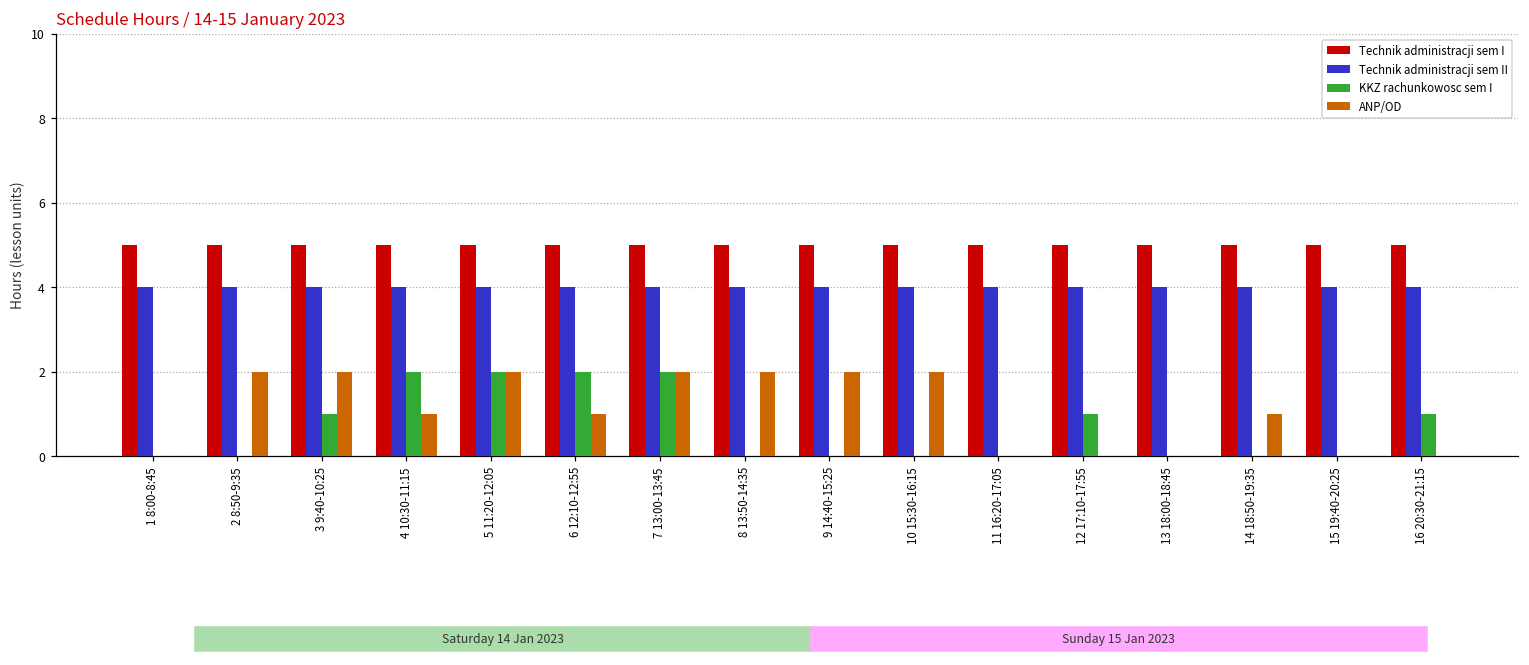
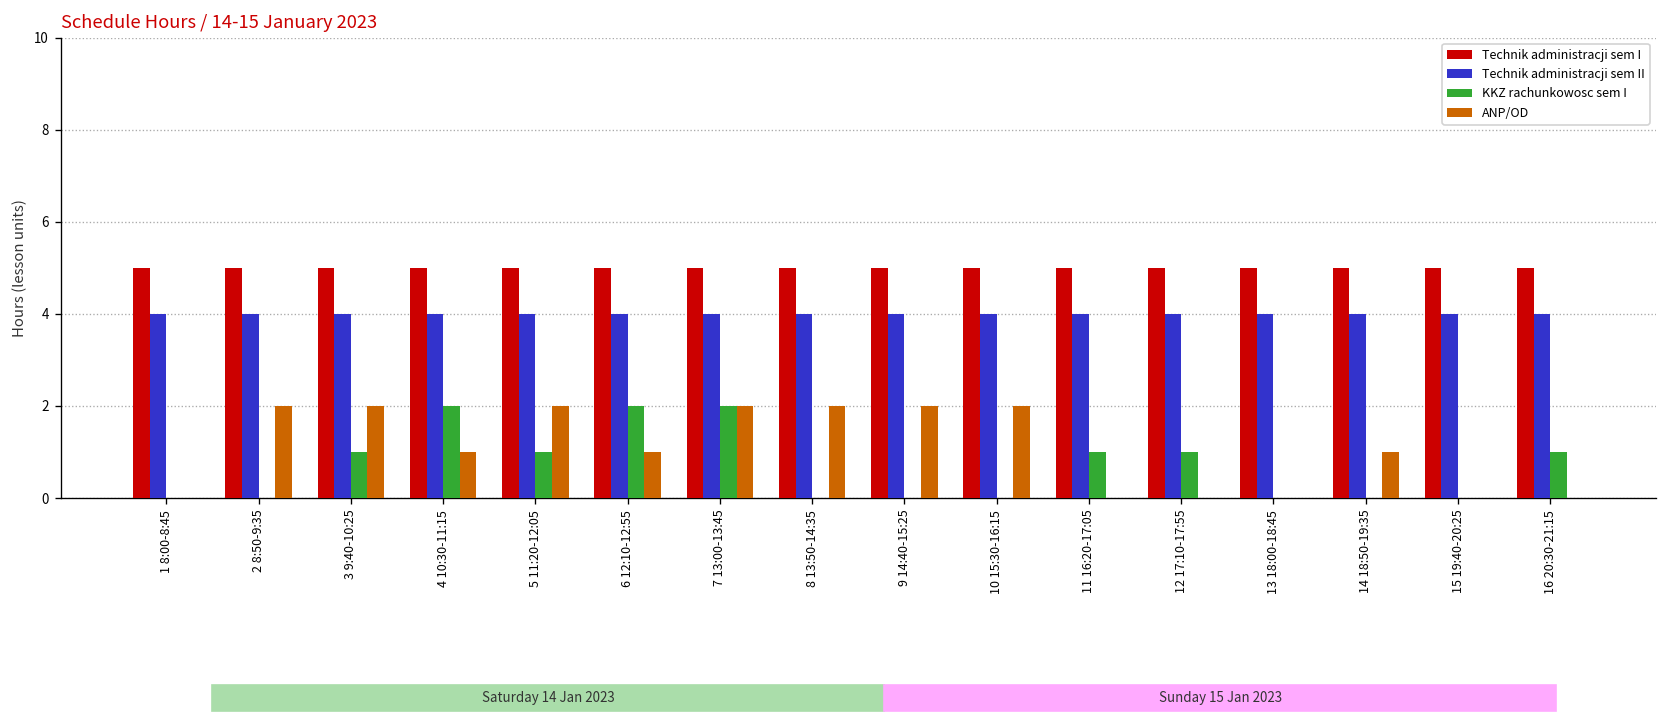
  {
    "Technik administracji sem I": {
      "1 8:00-8:45": 5,
      "2 8:50-9:35": 5,
      "3 9:40-10:25": 5,
      "4 10:30-11:15": 5,
      "5 11:20-12:05": 5,
      "6 12:10-12:55": 5,
      "7 13:00-13:45": 5,
      "8 13:50-14:35": 5,
      "9 14:40-15:25": 5,
      "10 15:30-16:15": 5,
      "11 16:20-17:05": 5,
      "12 17:10-17:55": 5,
      "13 18:00-18:45": 5,
      "14 18:50-19:35": 5,
      "15 19:40-20:25": 5,
      "16 20:30-21:15": 5
    },
    "Technik administracji sem II": {
      "1 8:00-8:45": 4,
      "2 8:50-9:35": 4,
      "3 9:40-10:25": 4,
      "4 10:30-11:15": 4,
      "5 11:20-12:05": 4,
      "6 12:10-12:55": 4,
      "7 13:00-13:45": 4,
      "8 13:50-14:35": 4,
      "9 14:40-15:25": 4,
      "10 15:30-16:15": 4,
      "11 16:20-17:05": 4,
      "12 17:10-17:55": 4,
      "13 18:00-18:45": 4,
      "14 18:50-19:35": 4,
      "15 19:40-20:25": 4,
      "16 20:30-21:15": 4
    },
    "KKZ rachunkowosc sem I": {
      "1 8:00-8:45": 0,
      "2 8:50-9:35": 0,
      "3 9:40-10:25": 1,
      "4 10:30-11:15": 2,
-     "5 11:20-12:05": 2,
+     "5 11:20-12:05": 1,
      "6 12:10-12:55": 2,
      "7 13:00-13:45": 2,
      "8 13:50-14:35": 0,
      "9 14:40-15:25": 0,
      "10 15:30-16:15": 0,
-     "11 16:20-17:05": 0,
+     "11 16:20-17:05": 1,
      "12 17:10-17:55": 1,
      "13 18:00-18:45": 0,
      "14 18:50-19:35": 0,
      "15 19:40-20:25": 0,
      "16 20:30-21:15": 1
    },
    "ANP/OD": {
      "1 8:00-8:45": 0,
      "2 8:50-9:35": 2,
      "3 9:40-10:25": 2,
      "4 10:30-11:15": 1,
      "5 11:20-12:05": 2,
      "6 12:10-12:55": 1,
      "7 13:00-13:45": 2,
      "8 13:50-14:35": 2,
      "9 14:40-15:25": 2,
      "10 15:30-16:15": 2,
      "11 16:20-17:05": 0,
      "12 17:10-17:55": 0,
      "13 18:00-18:45": 0,
      "14 18:50-19:35": 1,
      "15 19:40-20:25": 0,
      "16 20:30-21:15": 0
    }
  }
